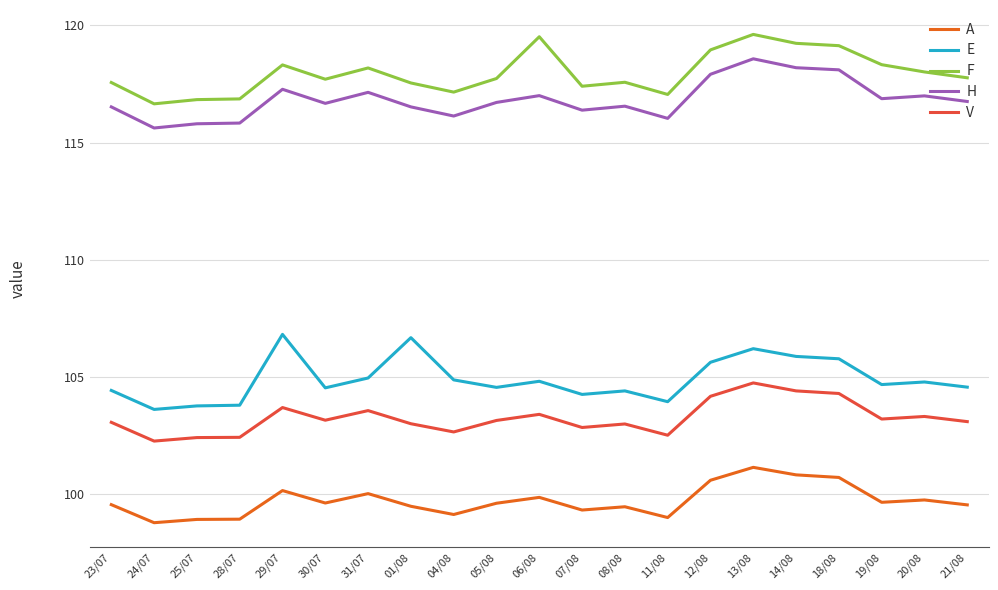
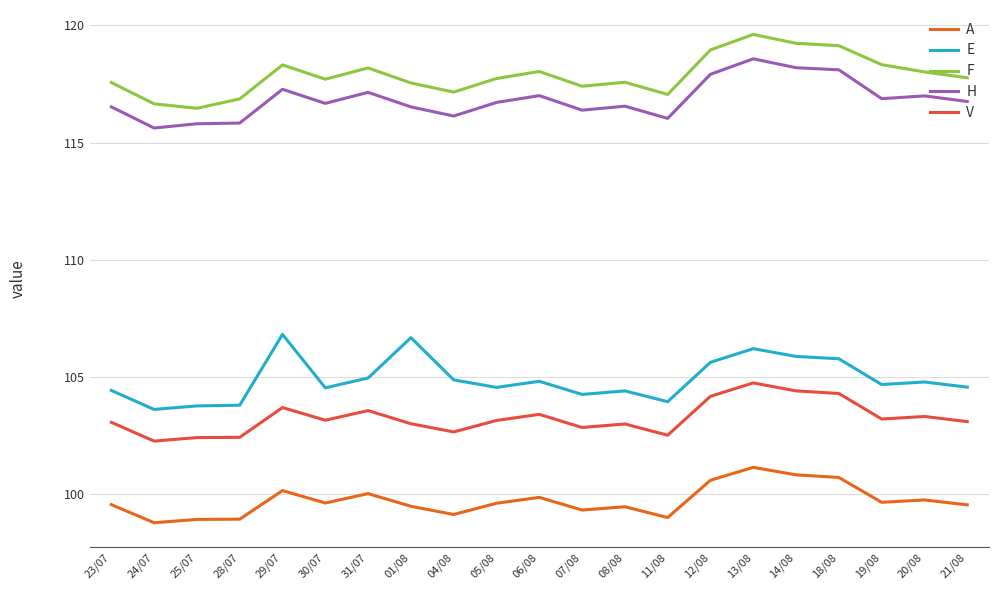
  {
    "E": {
      "23/07": 104.4,
      "24/07": 103.6,
      "25/07": 103.8,
      "28/07": 103.8,
      "29/07": 106.8,
      "30/07": 104.5,
      "31/07": 105.0,
      "01/08": 106.7,
      "04/08": 104.9,
      "05/08": 104.6,
      "06/08": 104.8,
      "07/08": 104.3,
      "08/08": 104.4,
      "11/08": 104.0,
      "12/08": 105.6,
      "13/08": 106.2,
      "14/08": 105.9,
      "18/08": 105.8,
      "19/08": 104.7,
      "20/08": 104.8,
      "21/08": 104.6
    },
    "F": {
      "23/07": 117.6,
      "24/07": 116.7,
-     "25/07": 116.8,
+     "25/07": 116.5,
      "28/07": 116.9,
      "29/07": 118.3,
      "30/07": 117.7,
      "31/07": 118.2,
      "01/08": 117.5,
      "04/08": 117.2,
      "05/08": 117.7,
-     "06/08": 119.5,
+     "06/08": 118.0,
      "07/08": 117.4,
      "08/08": 117.6,
      "11/08": 117.1,
      "12/08": 119.0,
      "13/08": 119.6,
      "14/08": 119.2,
      "18/08": 119.1,
      "19/08": 118.3,
      "20/08": 118.0,
      "21/08": 117.8
    },
    "H": {
      "23/07": 116.5,
      "24/07": 115.6,
      "25/07": 115.8,
      "28/07": 115.8,
      "29/07": 117.3,
      "30/07": 116.7,
      "31/07": 117.1,
      "01/08": 116.5,
      "04/08": 116.1,
      "05/08": 116.7,
      "06/08": 117.0,
      "07/08": 116.4,
      "08/08": 116.6,
      "11/08": 116.0,
      "12/08": 117.9,
      "13/08": 118.6,
      "14/08": 118.2,
      "18/08": 118.1,
      "19/08": 116.9,
      "20/08": 117.0,
      "21/08": 116.8
    }
  }
